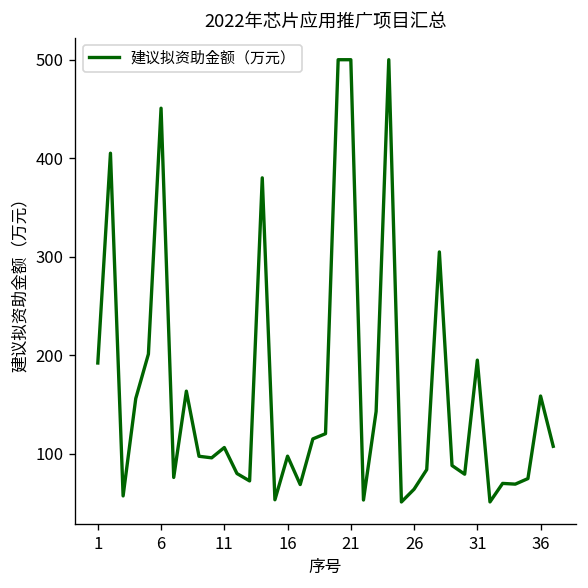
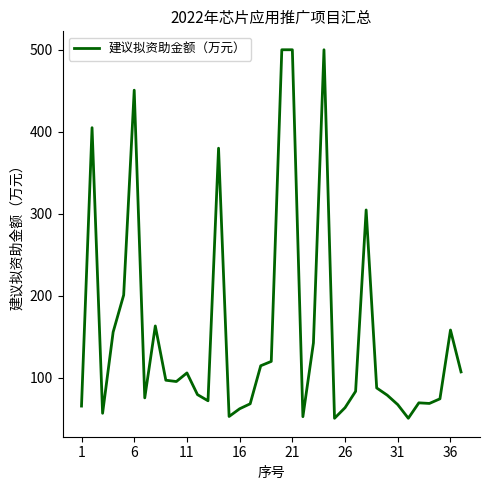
  {
-   "1": 190,
+   "1": 70,
    "6": 450,
    "11": 110,
-   "16": 100,
+   "16": 60,
    "21": 500,
    "26": 60,
-   "31": 190,
+   "31": 70,
    "36": 160
  }
